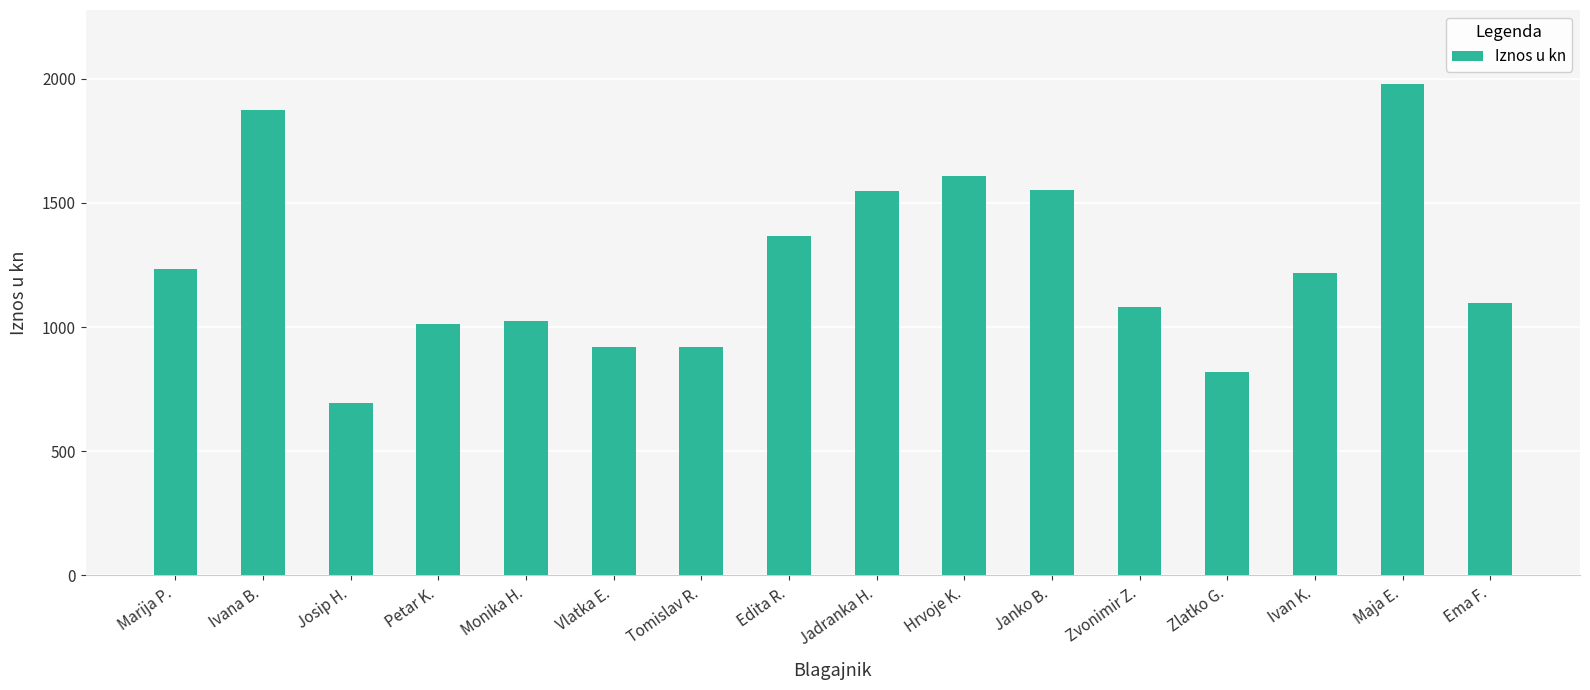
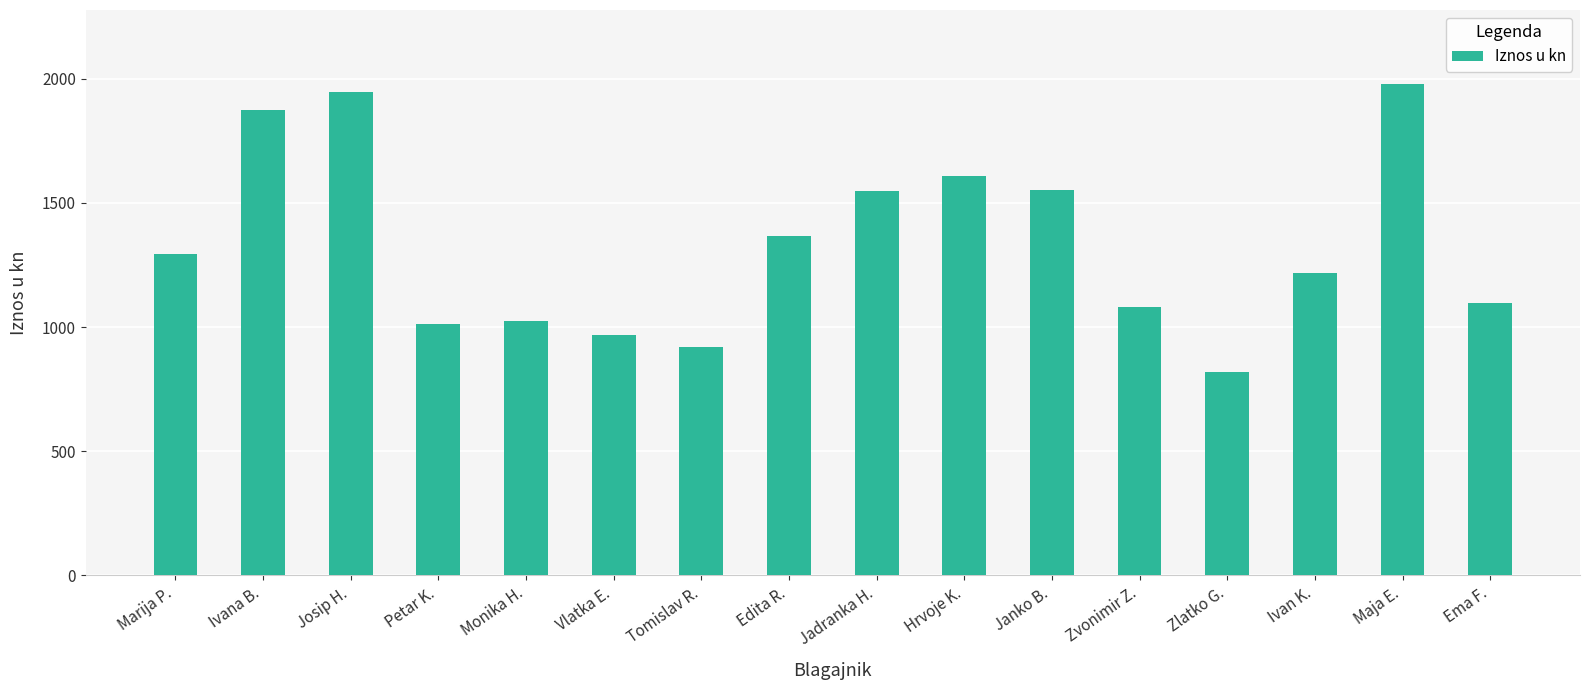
  {
-   "Marija P.": 1230,
+   "Marija P.": 1300,
    "Ivana B.": 1880,
-   "Josip H.": 690,
+   "Josip H.": 1950,
    "Petar K.": 1010,
    "Monika H.": 1020,
-   "Vlatka E.": 920,
+   "Vlatka E.": 970,
    "Tomislav R.": 920,
    "Edita R.": 1370,
    "Jadranka H.": 1550,
    "Hrvoje K.": 1610,
    "Janko B.": 1550,
    "Zvonimir Z.": 1080,
    "Zlatko G.": 820,
    "Ivan K.": 1220,
    "Maja E.": 1980,
    "Ema F.": 1100
  }
